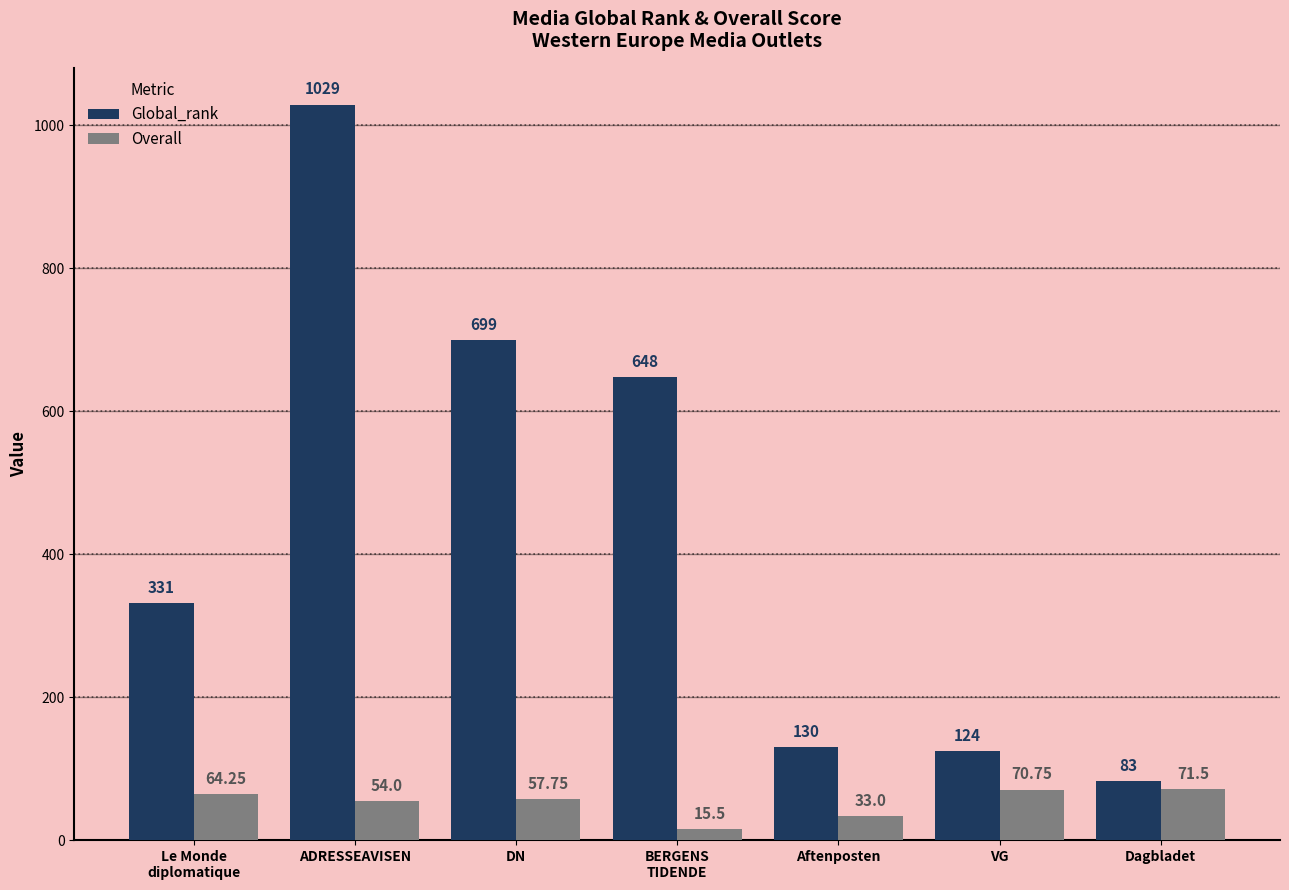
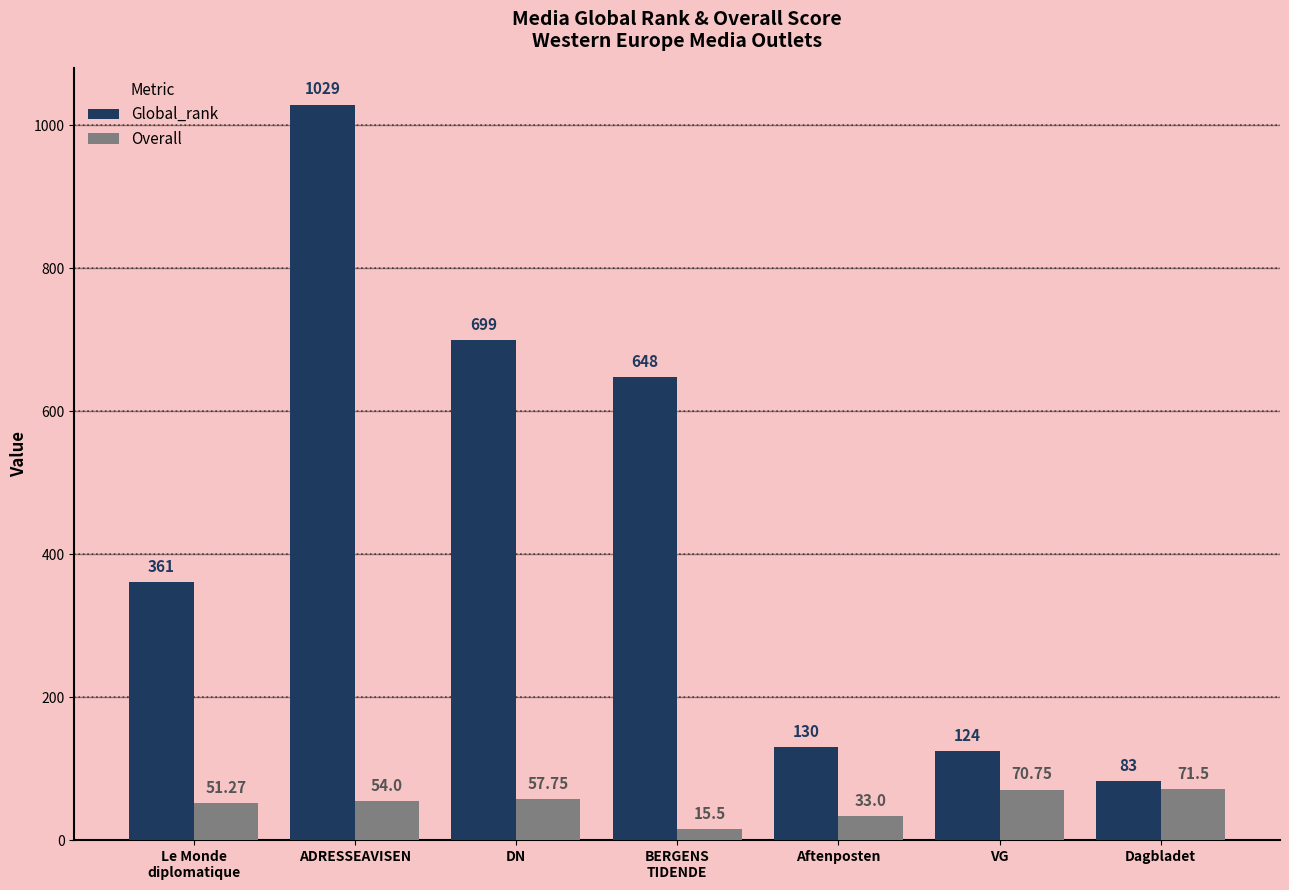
  {
    "Global_rank": {
-     "Le Monde diplomatique": 331,
+     "Le Monde diplomatique": 361,
      "ADRESSEAVISEN": 1029,
      "DN": 699,
      "BERGENS TIDENDE": 648,
      "Aftenposten": 130,
      "VG": 124,
      "Dagbladet": 83
    },
    "Overall": {
-     "Le Monde diplomatique": 64.25,
+     "Le Monde diplomatique": 51.27,
      "ADRESSEAVISEN": 54.0,
      "DN": 57.75,
      "BERGENS TIDENDE": 15.5,
      "Aftenposten": 33.0,
      "VG": 70.75,
      "Dagbladet": 71.5
    }
  }
